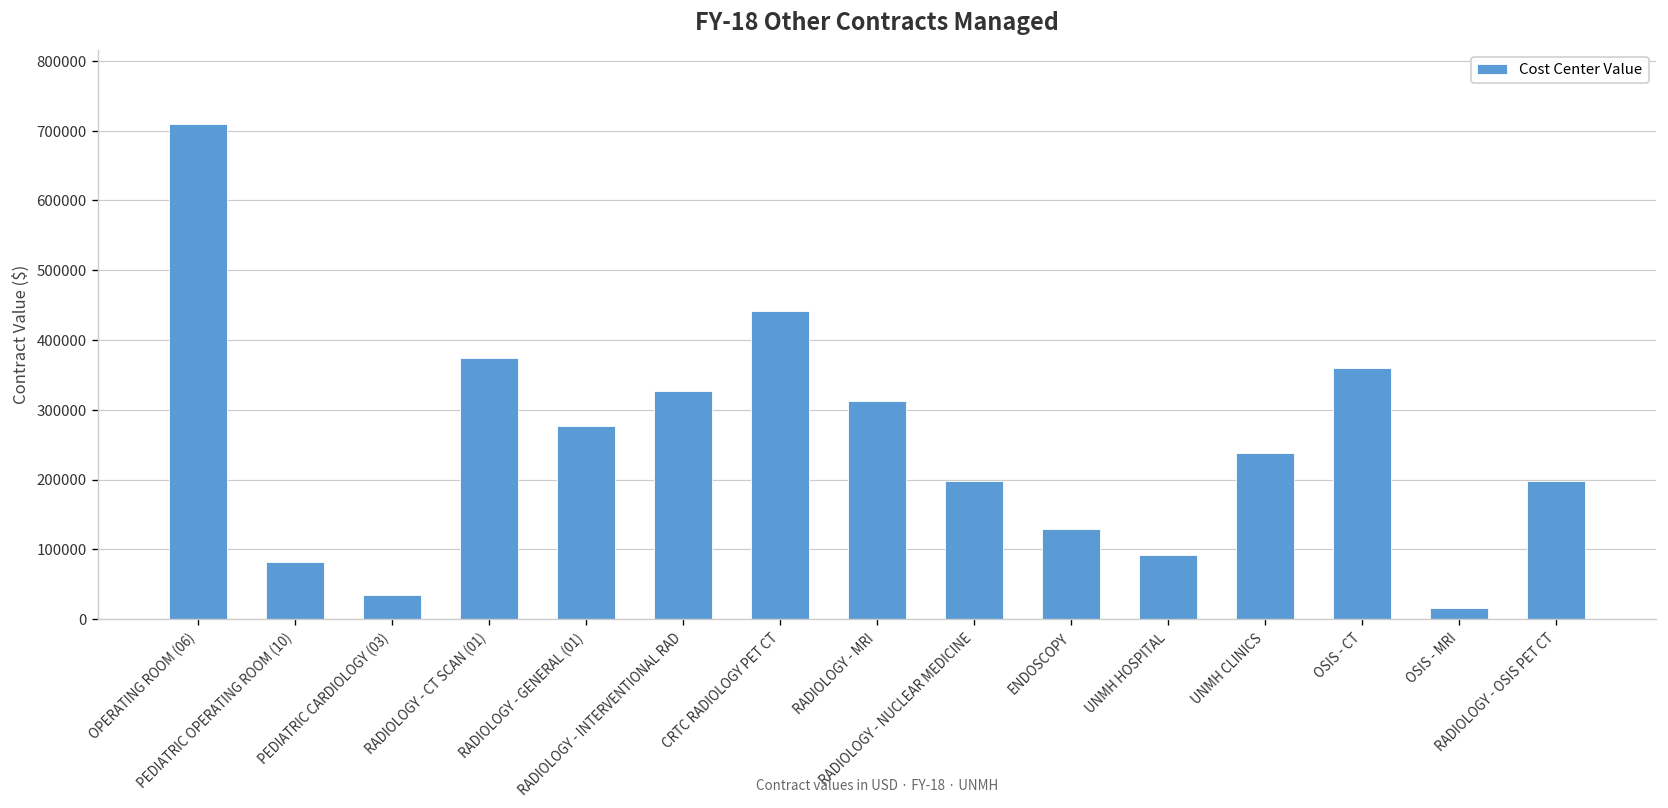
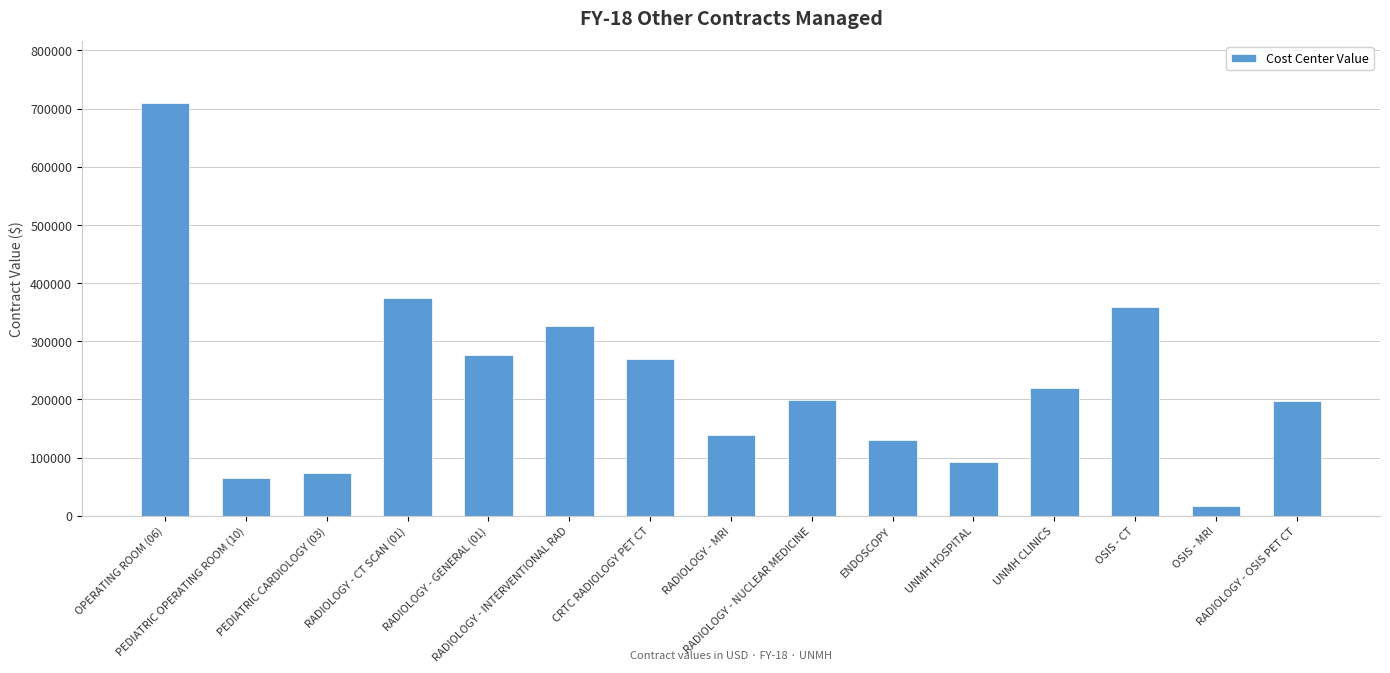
  {
    "OPERATING ROOM (06)": 710000,
-   "PEDIATRIC OPERATING ROOM (10)": 80000,
-   "PEDIATRIC CARDIOLOGY (03)": 40000,
+   "PEDIATRIC OPERATING ROOM (10)": 60000,
+   "PEDIATRIC CARDIOLOGY (03)": 70000,
    "RADIOLOGY - CT SCAN (01)": 370000,
    "RADIOLOGY - GENERAL (01)": 280000,
    "RADIOLOGY - INTERVENTIONAL RAD": 330000,
-   "CRTC RADIOLOGY PET CT": 440000,
-   "RADIOLOGY - MRI": 310000,
+   "CRTC RADIOLOGY PET CT": 270000,
+   "RADIOLOGY - MRI": 140000,
    "RADIOLOGY - NUCLEAR MEDICINE": 200000,
    "ENDOSCOPY": 130000,
    "UNMH HOSPITAL": 90000,
-   "UNMH CLINICS": 240000,
+   "UNMH CLINICS": 220000,
    "OSIS - CT": 360000,
    "OSIS - MRI": 20000,
    "RADIOLOGY - OSIS PET CT": 200000
  }
